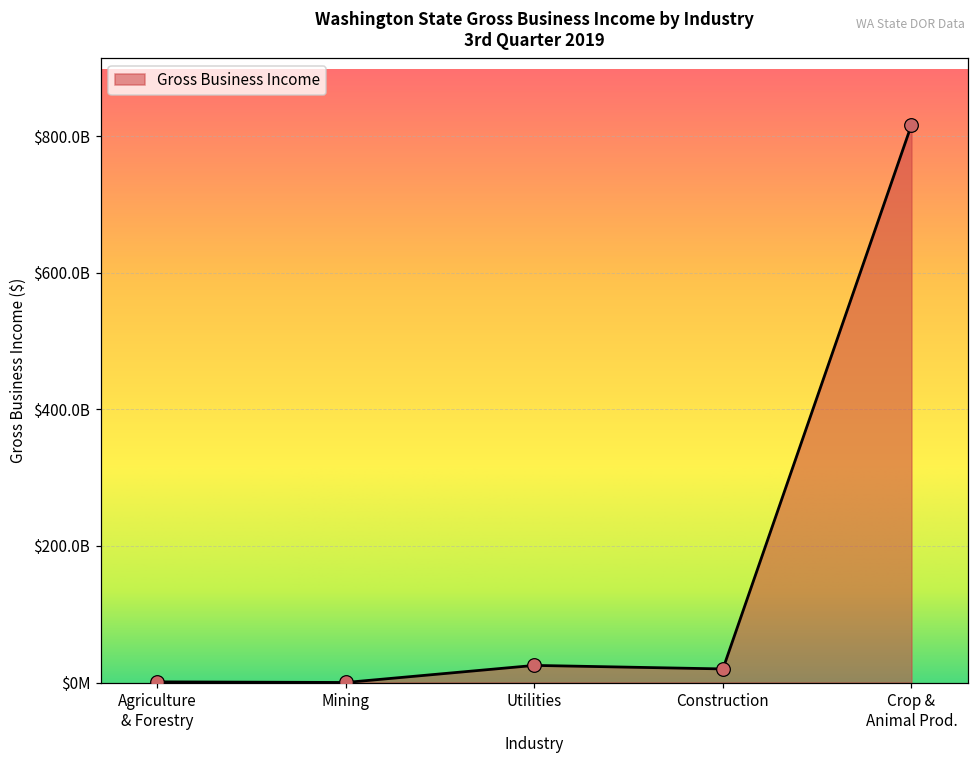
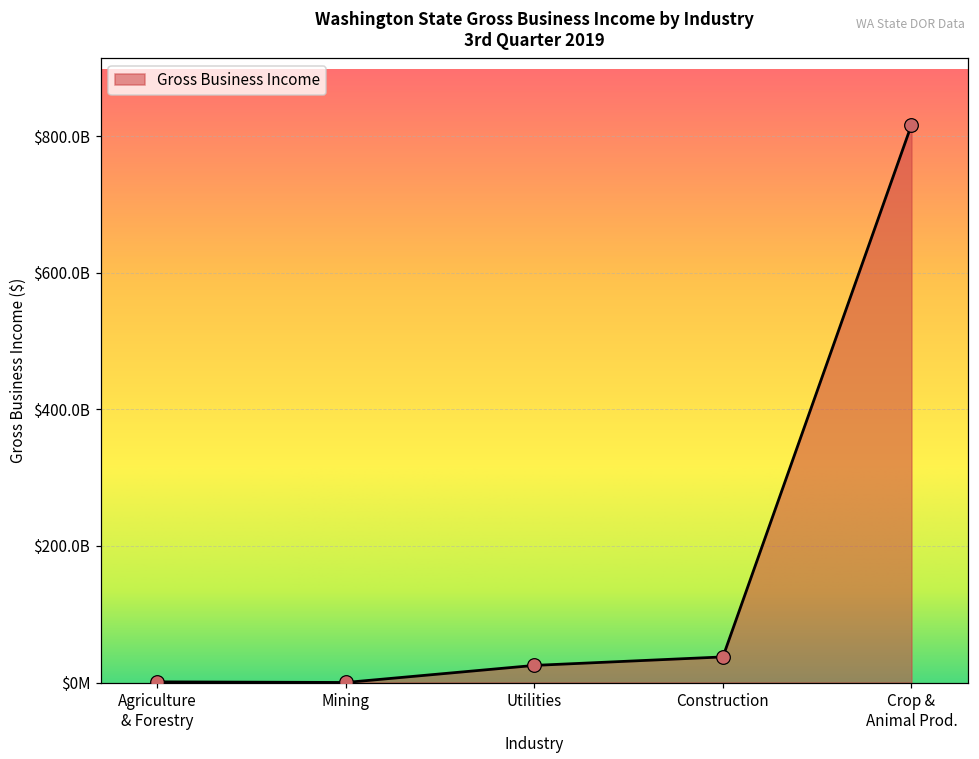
  {
    "Agriculture & Forestry": "$0",
    "Mining": "$0",
    "Utilities": "$30000000000",
-   "Construction": "$20000000000",
+   "Construction": "$40000000000",
    "Crop & Animal Prod.": "$820000000000"
  }
